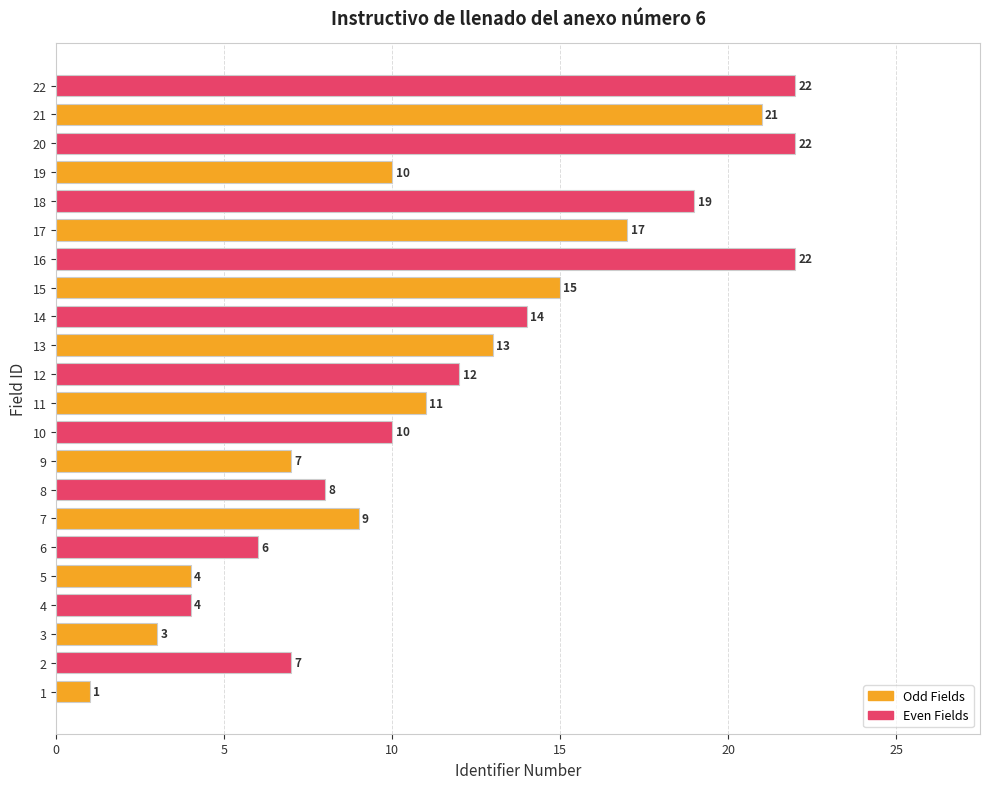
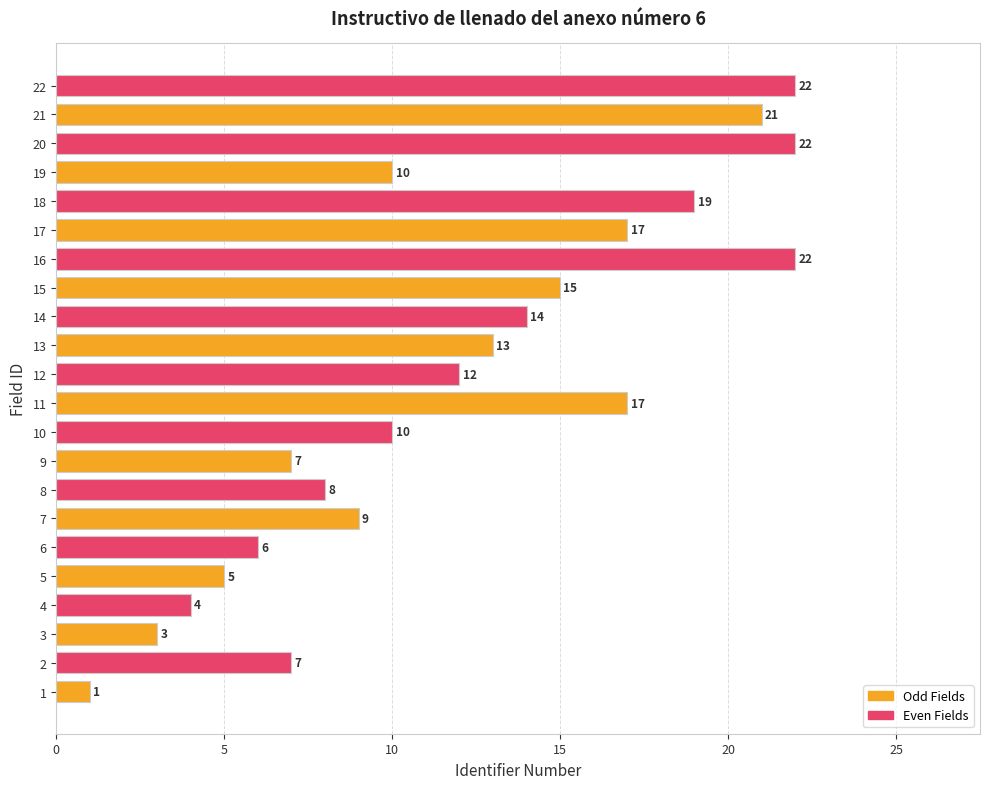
  {
    "22": 22,
    "21": 21,
    "20": 22,
    "19": 10,
    "18": 19,
    "17": 17,
    "16": 22,
    "15": 15,
    "14": 14,
    "13": 13,
    "12": 12,
-   "11": 11,
+   "11": 17,
    "10": 10,
    "9": 7,
    "8": 8,
    "7": 9,
    "6": 6,
-   "5": 4,
+   "5": 5,
    "4": 4,
    "3": 3,
    "2": 7,
    "1": 1
  }
